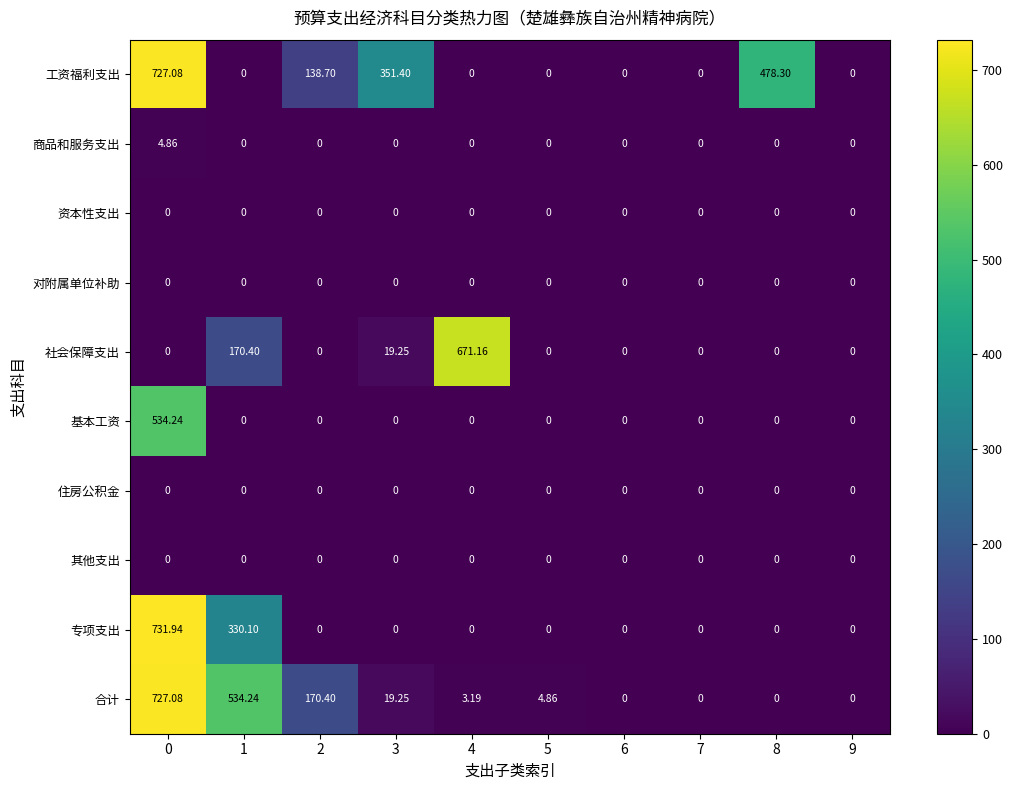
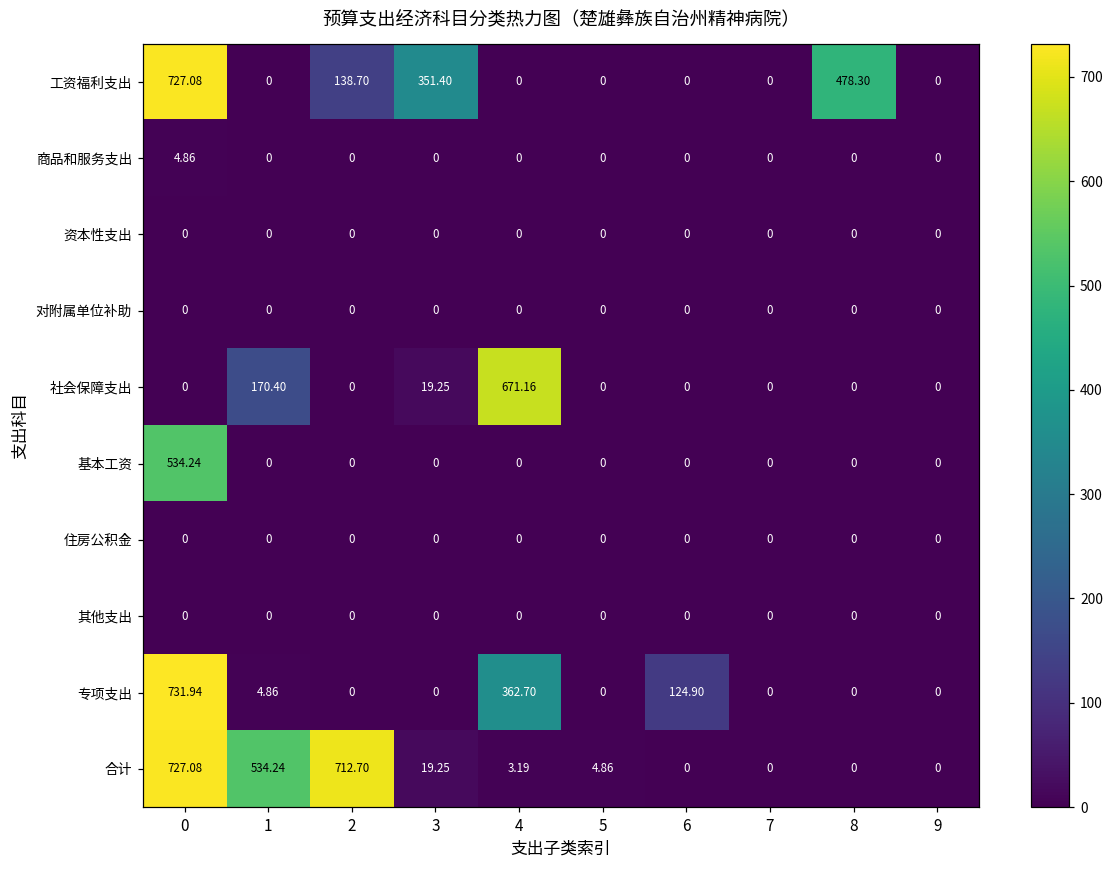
  {
    "工资福利支出": {
      "0": 727.08,
      "1": 0,
      "2": 138.70,
      "3": 351.40,
      "4": 0,
      "5": 0,
      "6": 0,
      "7": 0,
      "8": 478.30,
      "9": 0
    },
    "商品和服务支出": {
      "0": 4.86,
      "1": 0,
      "2": 0,
      "3": 0,
      "4": 0,
      "5": 0,
      "6": 0,
      "7": 0,
      "8": 0,
      "9": 0
    },
    "资本性支出": {
      "0": 0,
      "1": 0,
      "2": 0,
      "3": 0,
      "4": 0,
      "5": 0,
      "6": 0,
      "7": 0,
      "8": 0,
      "9": 0
    },
    "对附属单位补助": {
      "0": 0,
      "1": 0,
      "2": 0,
      "3": 0,
      "4": 0,
      "5": 0,
      "6": 0,
      "7": 0,
      "8": 0,
      "9": 0
    },
    "社会保障支出": {
      "0": 0,
      "1": 170.40,
      "2": 0,
      "3": 19.25,
      "4": 671.16,
      "5": 0,
      "6": 0,
      "7": 0,
      "8": 0,
      "9": 0
    },
    "基本工资": {
      "0": 534.24,
      "1": 0,
      "2": 0,
      "3": 0,
      "4": 0,
      "5": 0,
      "6": 0,
      "7": 0,
      "8": 0,
      "9": 0
    },
    "住房公积金": {
      "0": 0,
      "1": 0,
      "2": 0,
      "3": 0,
      "4": 0,
      "5": 0,
      "6": 0,
      "7": 0,
      "8": 0,
      "9": 0
    },
    "其他支出": {
      "0": 0,
      "1": 0,
      "2": 0,
      "3": 0,
      "4": 0,
      "5": 0,
      "6": 0,
      "7": 0,
      "8": 0,
      "9": 0
    },
    "专项支出": {
      "0": 731.94,
-     "1": 330.10,
+     "1": 4.86,
      "2": 0,
      "3": 0,
-     "4": 0,
+     "4": 362.70,
      "5": 0,
-     "6": 0,
+     "6": 124.90,
      "7": 0,
      "8": 0,
      "9": 0
    },
    "合计": {
      "0": 727.08,
      "1": 534.24,
-     "2": 170.40,
+     "2": 712.70,
      "3": 19.25,
      "4": 3.19,
      "5": 4.86,
      "6": 0,
      "7": 0,
      "8": 0,
      "9": 0
    }
  }
